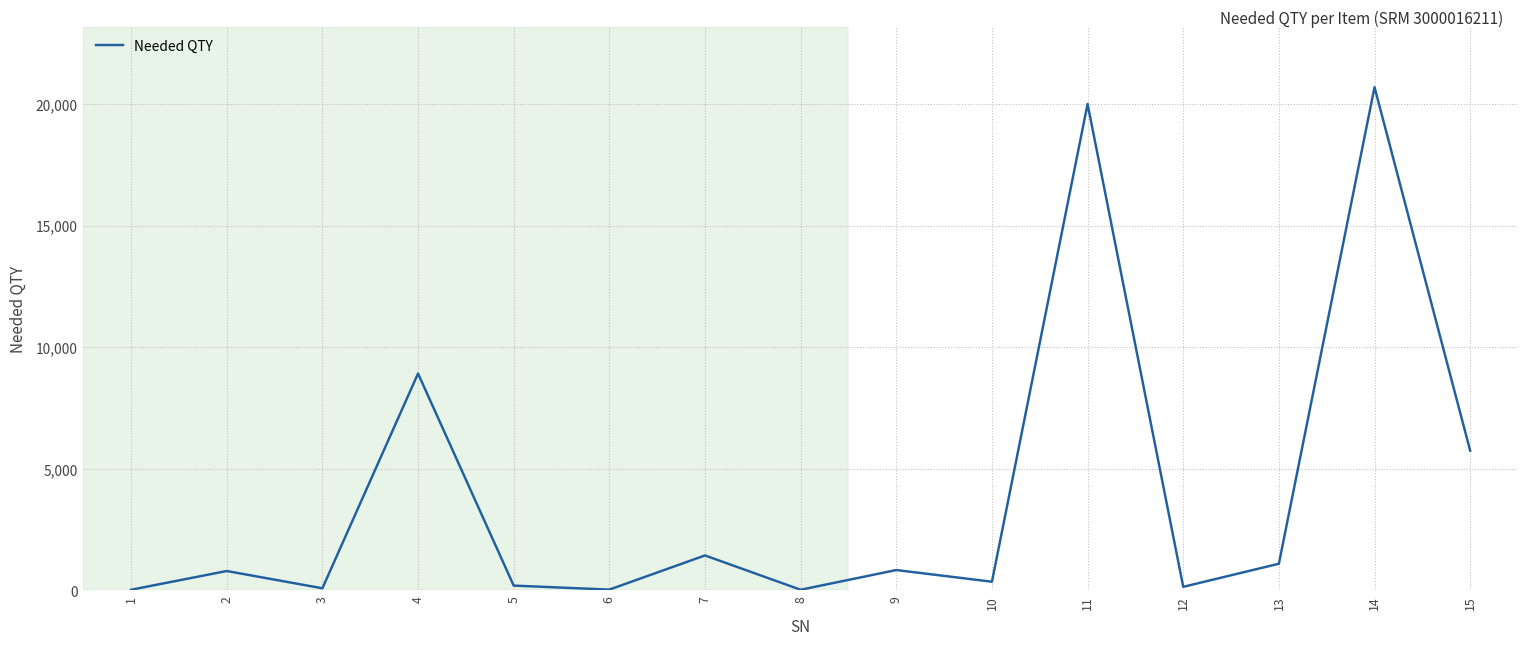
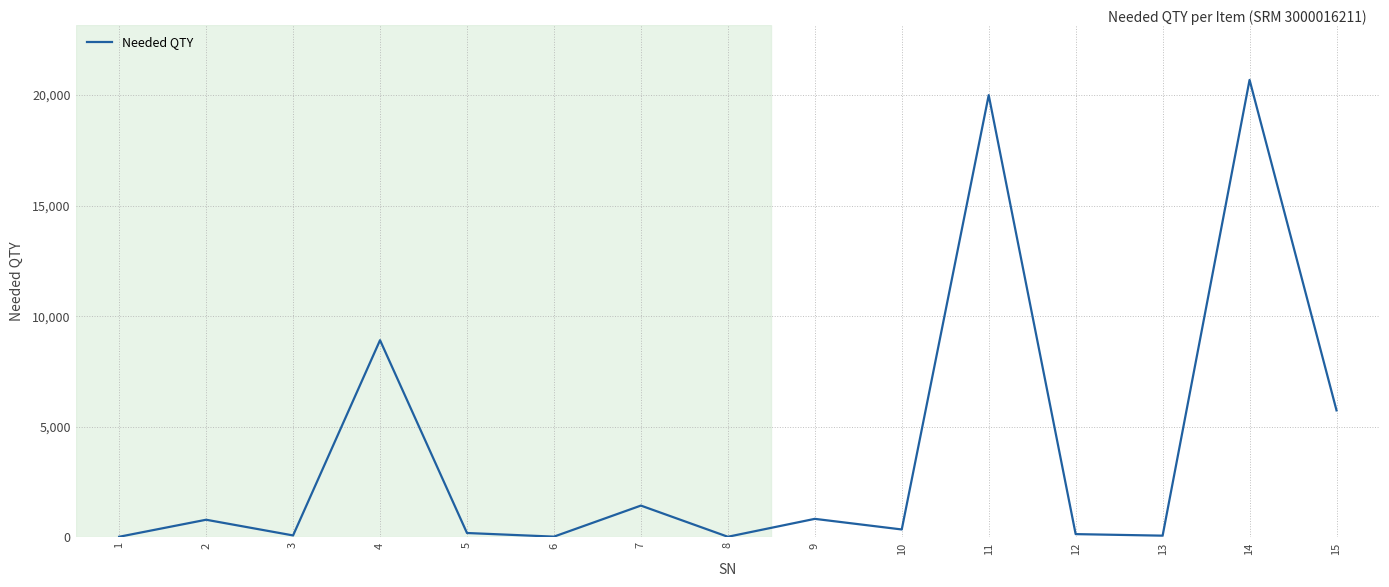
  {
    "1": "0",
    "2": "800",
    "3": "100",
    "4": "8,900",
    "5": "200",
    "6": "0",
    "7": "1,400",
    "8": "0",
    "9": "800",
    "10": "400",
    "11": "20,000",
    "12": "200",
-   "13": "1,100",
+   "13": "100",
    "14": "20,700",
    "15": "5,700"
  }
